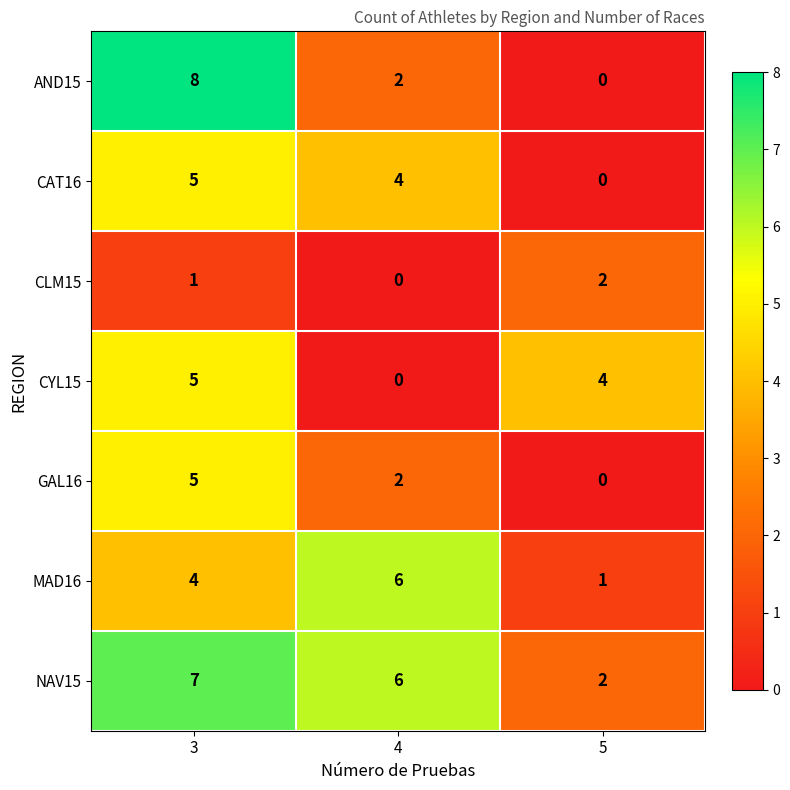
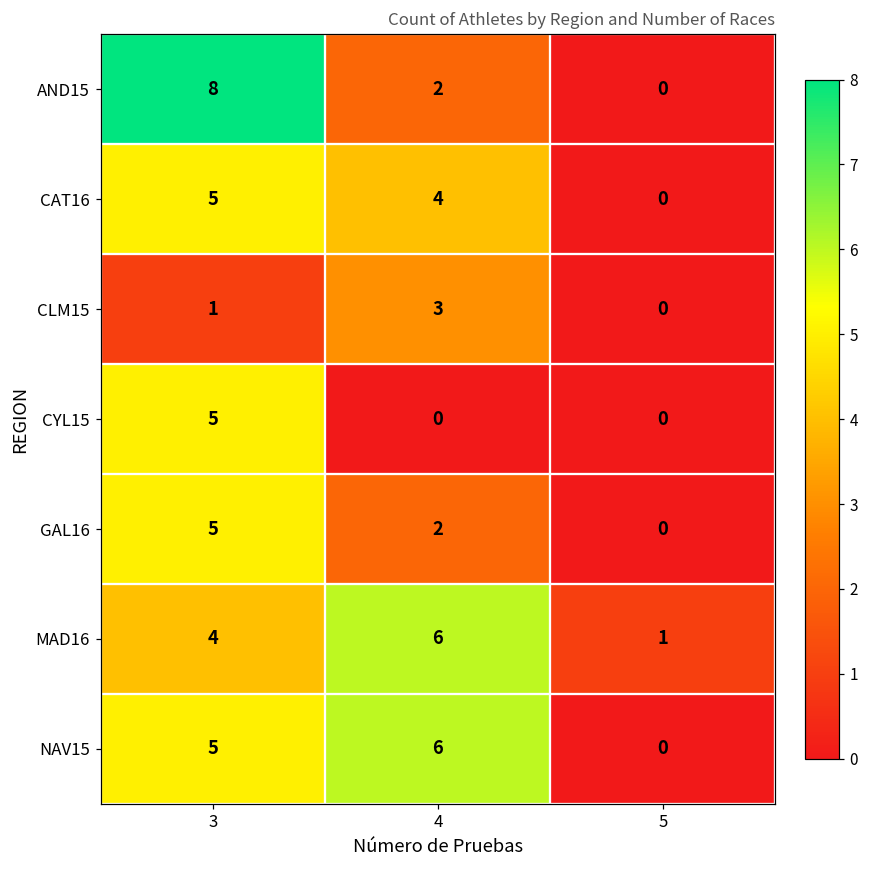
  {
    "AND15": {
      "3": 8,
      "4": 2,
      "5": 0
    },
    "CAT16": {
      "3": 5,
      "4": 4,
      "5": 0
    },
    "CLM15": {
      "3": 1,
-     "4": 0,
-     "5": 2
+     "4": 3,
+     "5": 0
    },
    "CYL15": {
      "3": 5,
      "4": 0,
-     "5": 4
+     "5": 0
    },
    "GAL16": {
      "3": 5,
      "4": 2,
      "5": 0
    },
    "MAD16": {
      "3": 4,
      "4": 6,
      "5": 1
    },
    "NAV15": {
-     "3": 7,
+     "3": 5,
      "4": 6,
-     "5": 2
+     "5": 0
    }
  }
